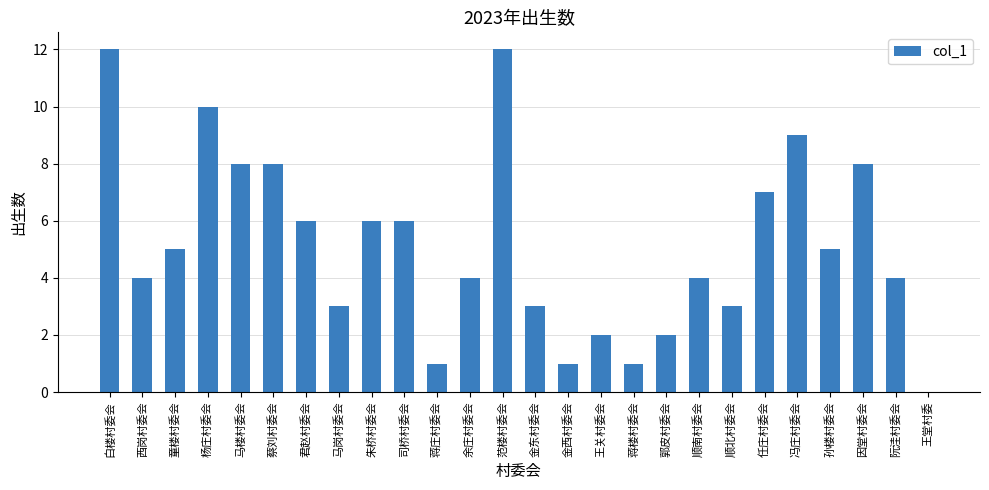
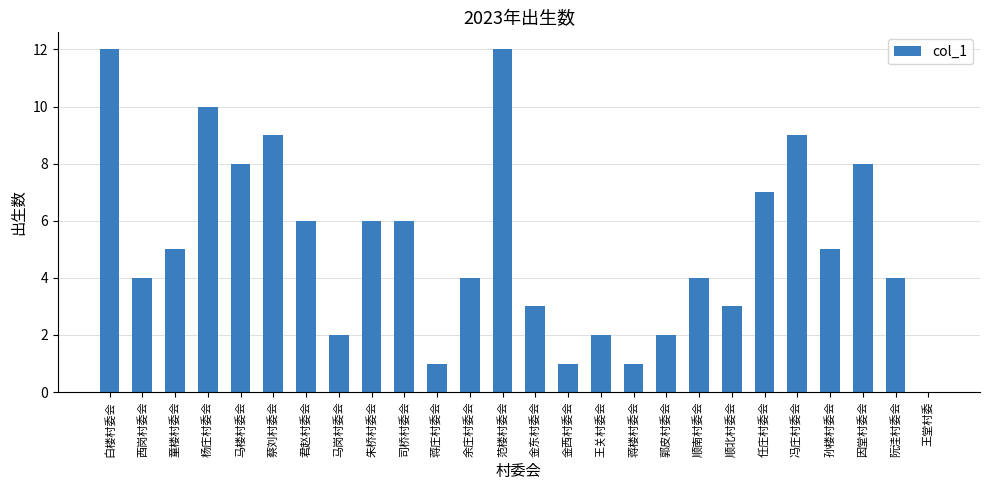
  {
    "白楼村委会": 12,
    "西岗村委会": 4,
    "童楼村委会": 5,
    "杨庄村委会": 10,
    "马楼村委会": 8,
-   "蔡刘村委会": 8,
+   "蔡刘村委会": 9,
    "君赵村委会": 6,
-   "马岗村委会": 3,
+   "马岗村委会": 2,
    "朱桥村委会": 6,
    "司桥村委会": 6,
    "蒋庄村委会": 1,
    "余庄村委会": 4,
    "范楼村委会": 12,
    "金东村委会": 3,
    "金西村委会": 1,
    "王关村委会": 2,
    "蒋楼村委会": 1,
    "郭皮村委会": 2,
    "顺南村委会": 4,
    "顺北村委会": 3,
    "任庄村委会": 7,
    "冯庄村委会": 9,
    "孙楼村委会": 5,
    "因堂村委会": 8,
    "阮洼村委会": 4,
    "王堂村委": 0
  }
